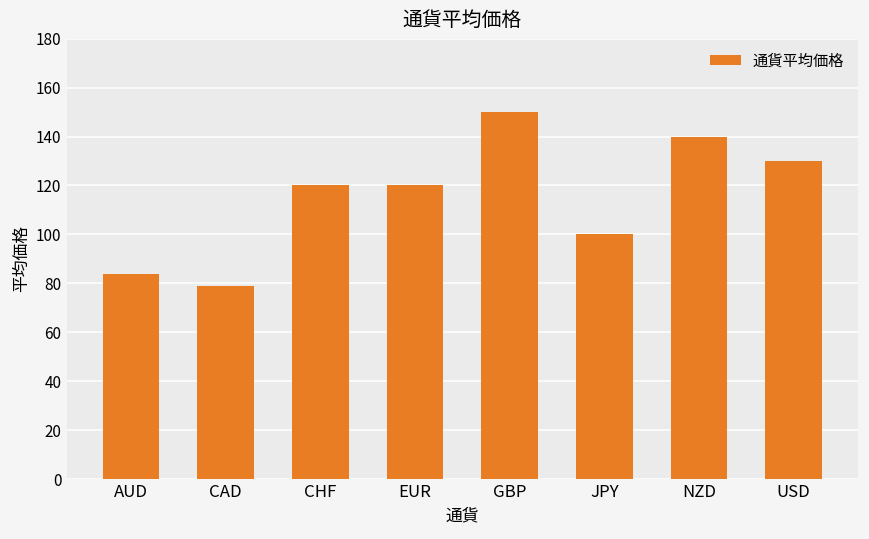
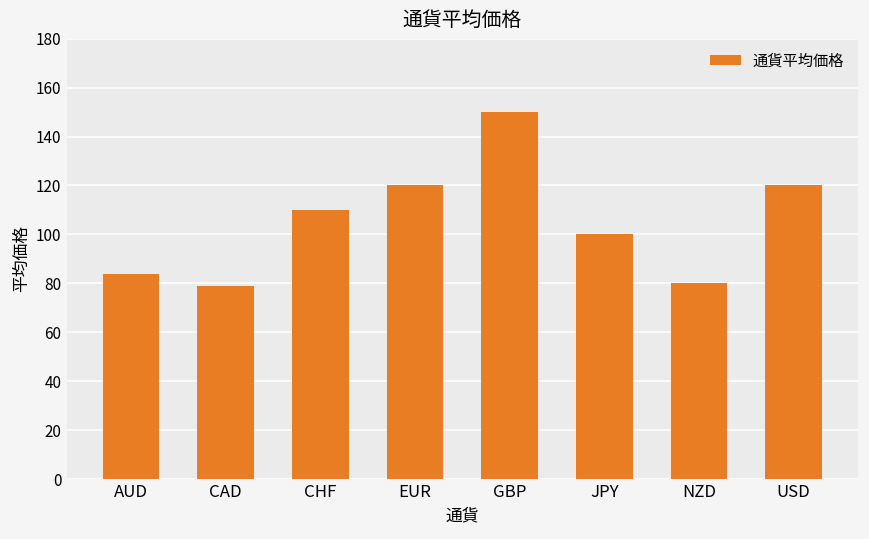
  {
    "AUD": 84,
    "CAD": 79,
-   "CHF": 120,
+   "CHF": 110,
    "EUR": 120,
    "GBP": 150,
    "JPY": 100,
-   "NZD": 140,
-   "USD": 130
+   "NZD": 80,
+   "USD": 120
  }
